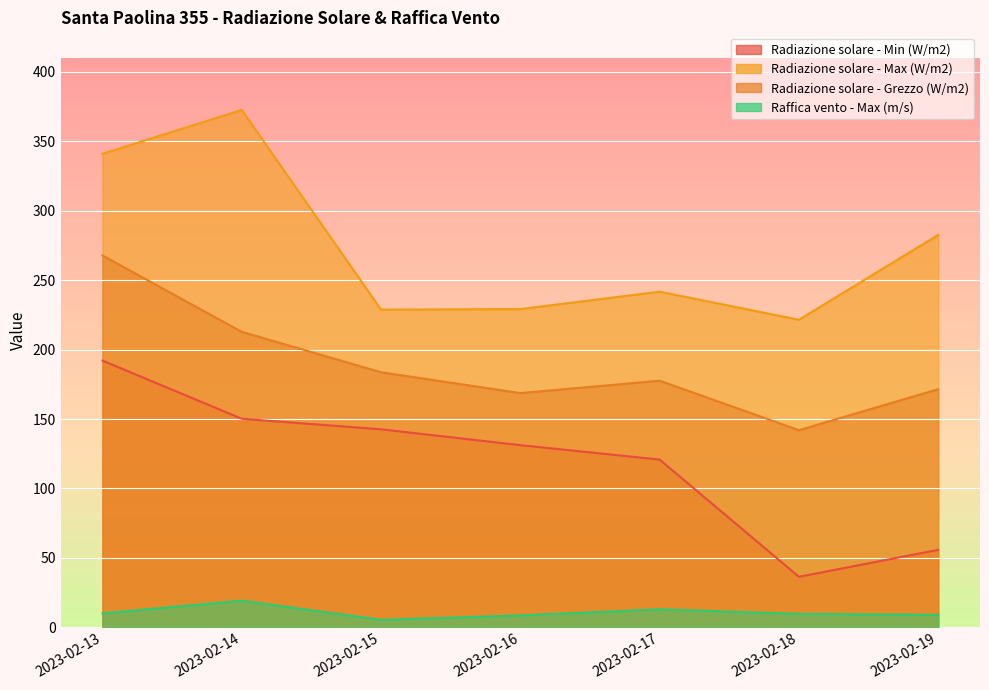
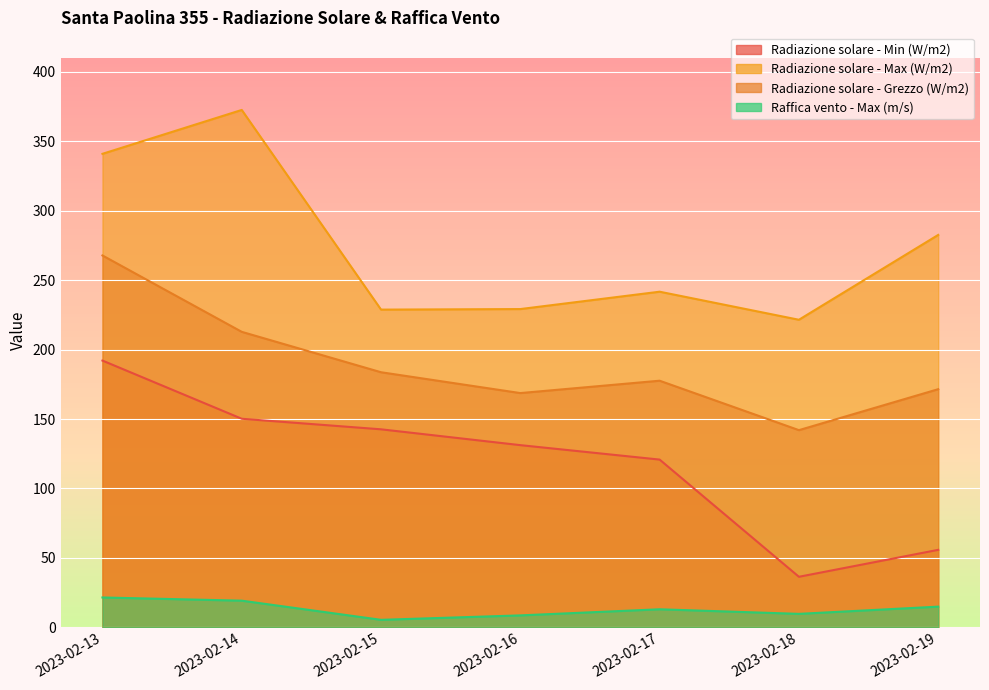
  {
    "Raffica vento - Max (m/s)": {
-     "2023-02-13": 10,
+     "2023-02-13": 22,
      "2023-02-14": 19,
      "2023-02-15": 5,
      "2023-02-16": 9,
      "2023-02-17": 13,
      "2023-02-18": 10,
-     "2023-02-19": 9
+     "2023-02-19": 15
    }
  }
